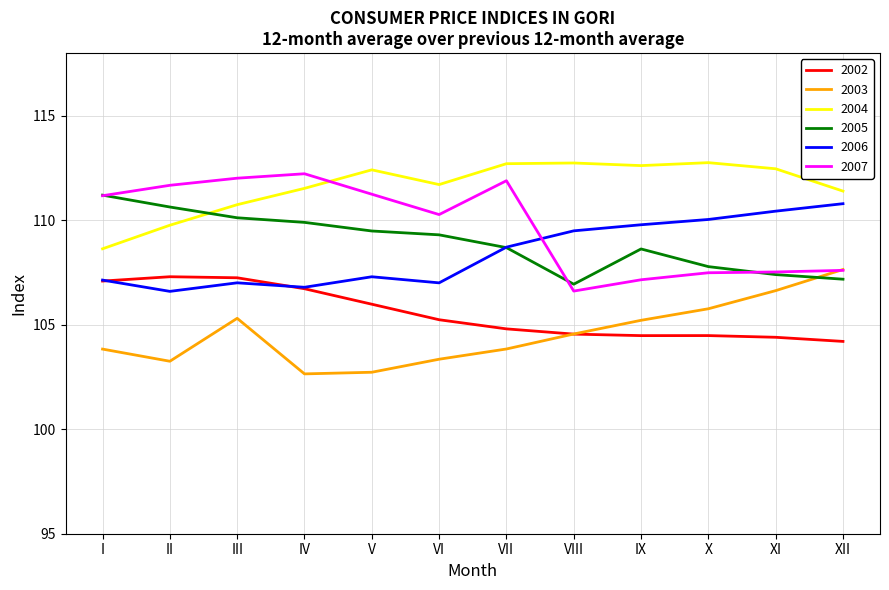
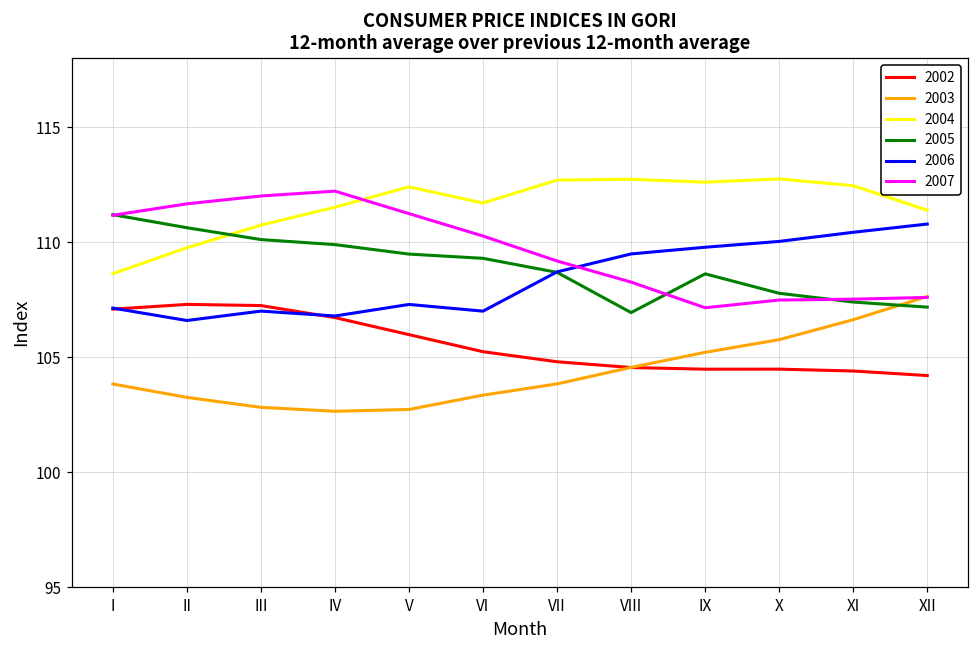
  {
    "2002": {
      "II": 107.3,
      "III": 107.2,
      "V": 106.0,
      "VI": 105.2,
      "VII": 104.8,
      "IX": 104.5,
      "X": 104.5,
      "XI": 104.4,
      "XII": 104.2
    },
    "2003": {
      "I": 103.8,
      "II": 103.3,
-     "III": 105.3,
+     "III": 102.8,
      "IV": 102.6,
      "V": 102.7,
      "VI": 103.4,
      "VII": 103.8,
      "IX": 105.2,
      "X": 105.8,
      "XI": 106.6
    },
    "2004": {
      "I": 108.6,
      "II": 109.8,
      "III": 110.7,
      "IV": 111.5,
      "V": 112.4,
      "VI": 111.7,
      "VII": 112.7,
      "VIII": 112.7,
      "IX": 112.6,
      "X": 112.8,
      "XI": 112.5,
      "XII": 111.4
    },
    "2005": {
      "II": 110.6,
      "III": 110.1,
      "IV": 109.9,
      "V": 109.5,
      "VI": 109.3,
      "VIII": 106.9,
      "IX": 108.6,
      "X": 107.8,
      "XI": 107.4,
      "XII": 107.2
    },
    "2006": {
      "II": 106.6,
      "III": 107.0,
      "V": 107.3,
      "VI": 107.0,
      "VIII": 109.5,
      "IX": 109.8,
      "X": 110.0,
      "XI": 110.4,
      "XII": 110.8
    },
    "2007": {
      "II": 111.7,
      "III": 112.0,
      "IV": 112.2,
      "V": 111.2,
      "VI": 110.3,
-     "VII": 111.9,
-     "VIII": 106.6,
+     "VII": 109.2,
+     "VIII": 108.3,
      "IX": 107.2,
      "X": 107.5,
      "XI": 107.5
    }
  }
